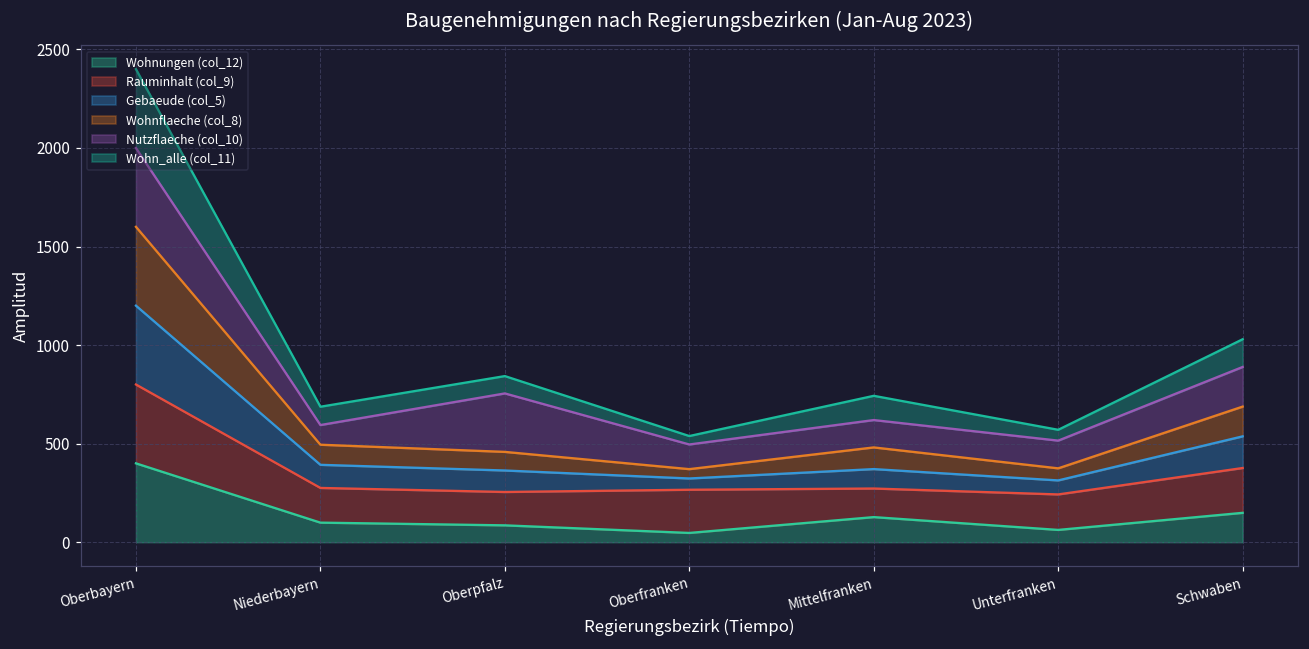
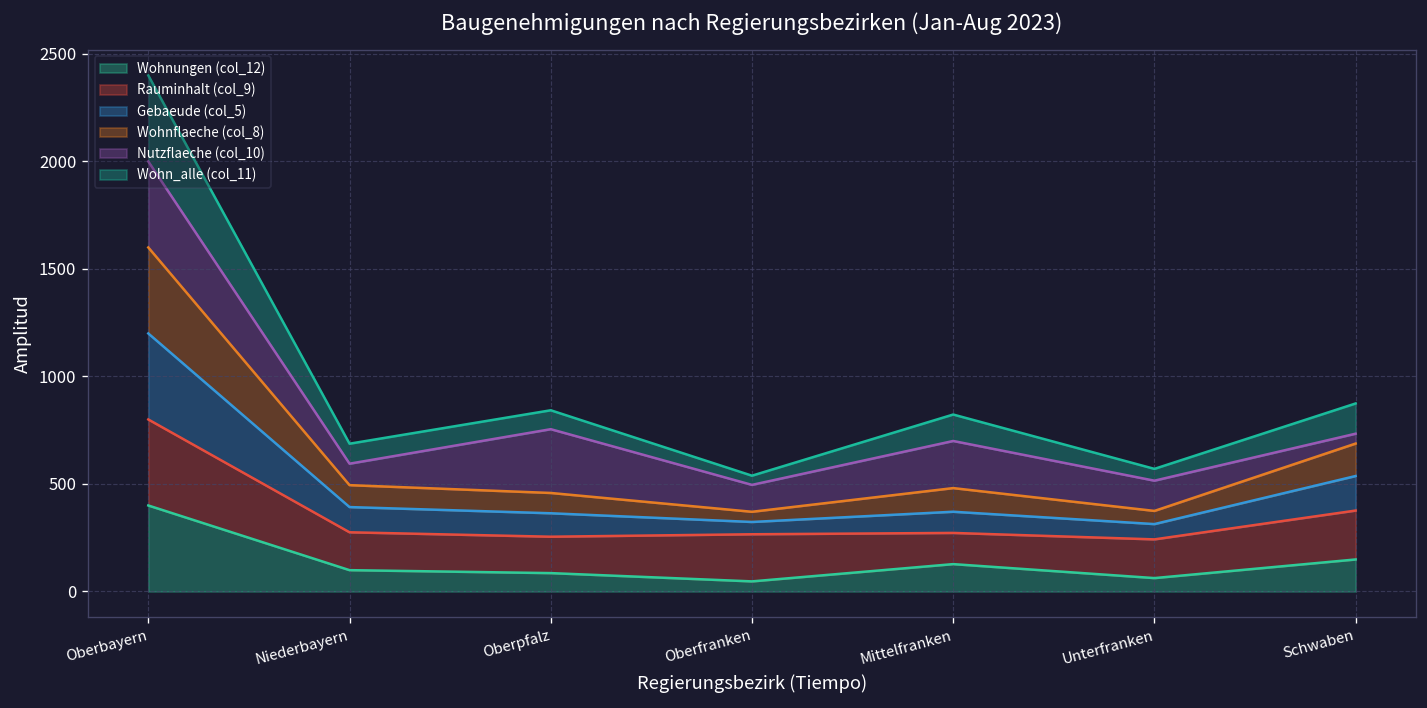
  {
    "Nutzflaeche (col_10)": {
      "Niederbayern": 100,
      "Oberpfalz": 300,
      "Oberfranken": 130,
-     "Mittelfranken": 140,
+     "Mittelfranken": 220,
      "Unterfranken": 140,
-     "Schwaben": 200
+     "Schwaben": 50
    }
  }
